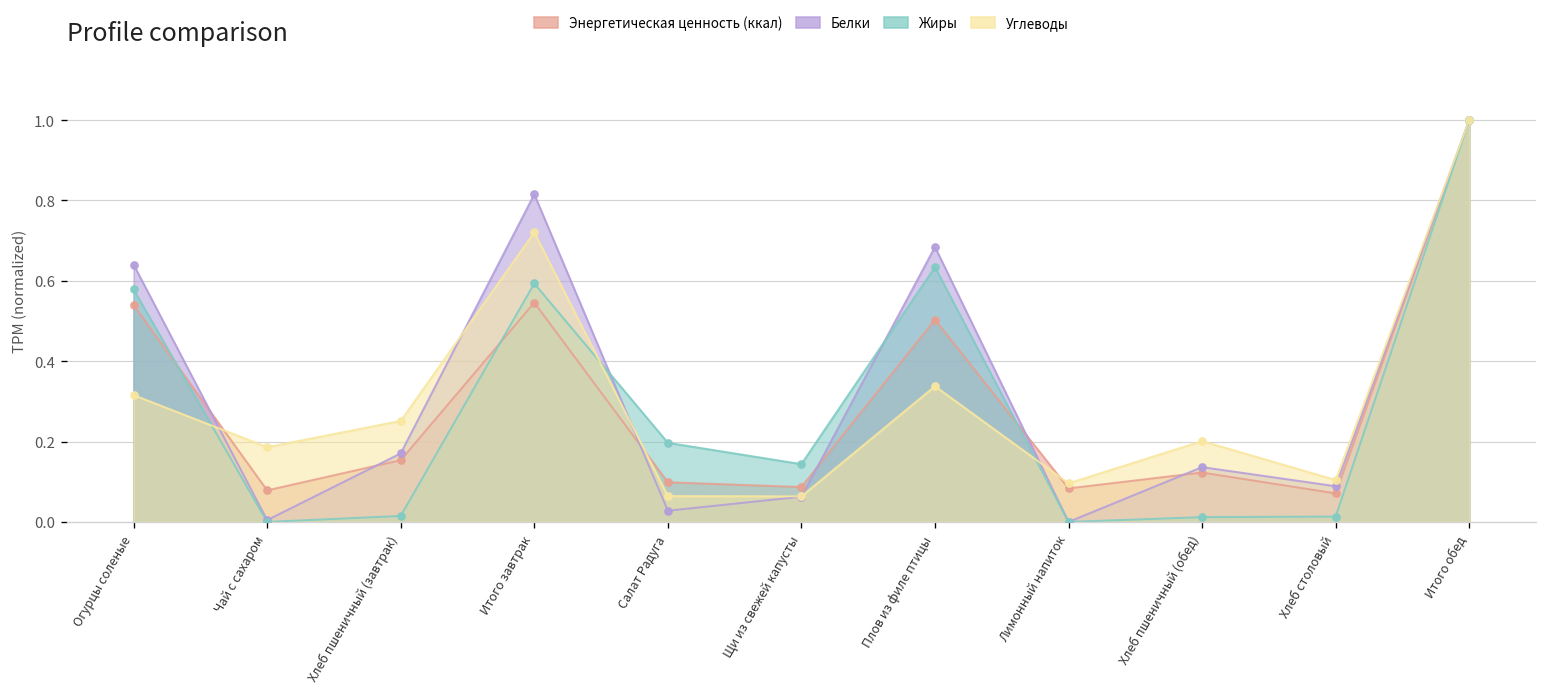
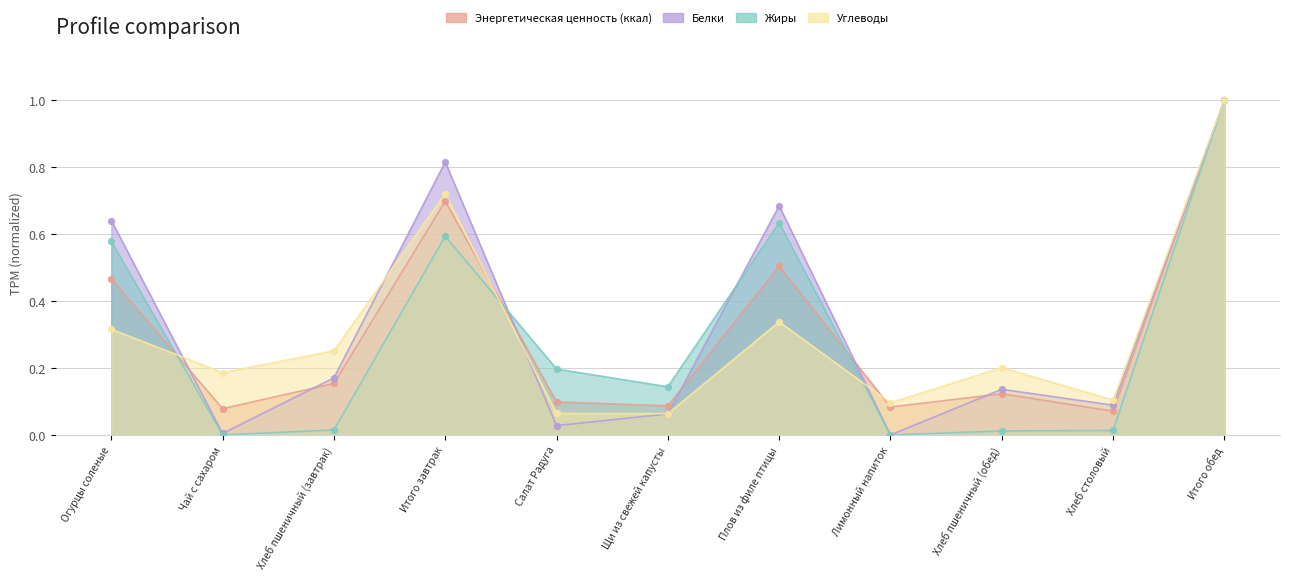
  {
    "Энергетическая ценность (ккал)": {
-     "Огурцы соленые": 0.54,
+     "Огурцы соленые": 0.47,
      "Чай с сахаром": 0.08,
      "Хлеб пшеничный (завтрак)": 0.15,
-     "Итого завтрак": 0.55,
+     "Итого завтрак": 0.70,
      "Салат Радуга": 0.10,
      "Щи из свежей капусты": 0.09,
      "Плов из филе птицы": 0.50,
      "Лимонный напиток": 0.08,
      "Хлеб пшеничный (обед)": 0.12,
      "Хлеб столовый": 0.07
    },
    "Углеводы": {
      "Огурцы соленые": 0.32,
      "Чай с сахаром": 0.19,
      "Хлеб пшеничный (завтрак)": 0.25,
      "Итого завтрак": 0.72,
      "Салат Радуга": 0.06,
      "Плов из филе птицы": 0.34,
      "Лимонный напиток": 0.10,
      "Хлеб пшеничный (обед)": 0.20,
      "Хлеб столовый": 0.10
    }
  }
